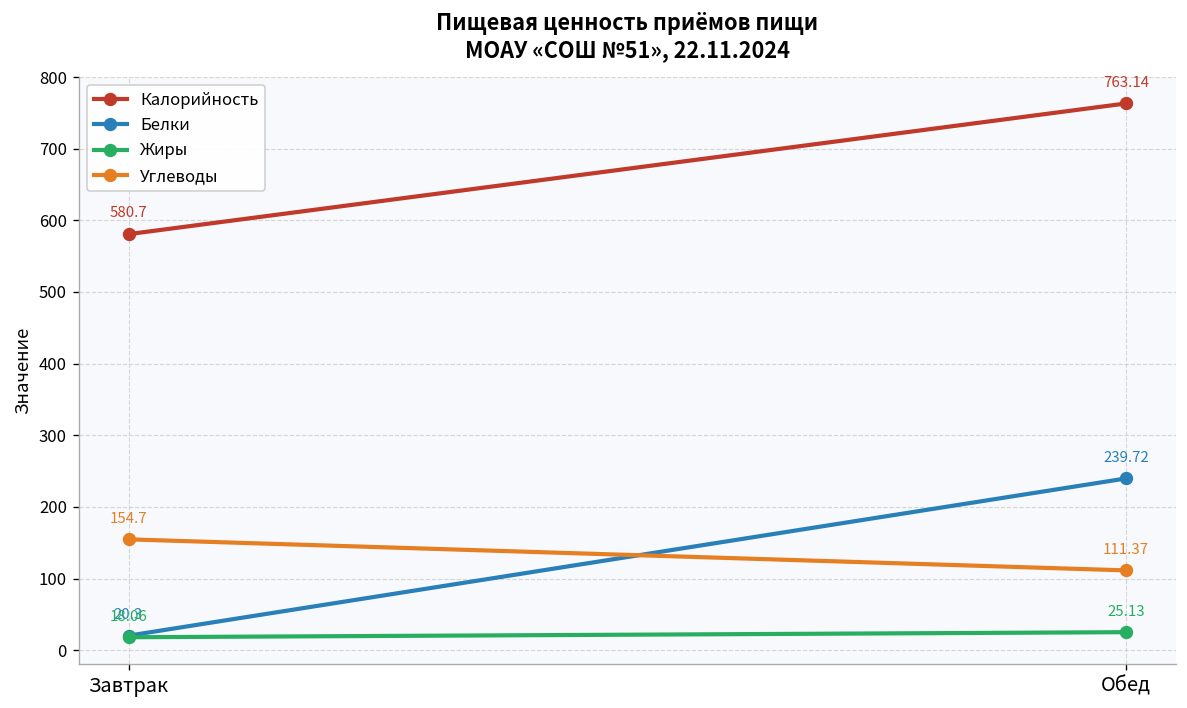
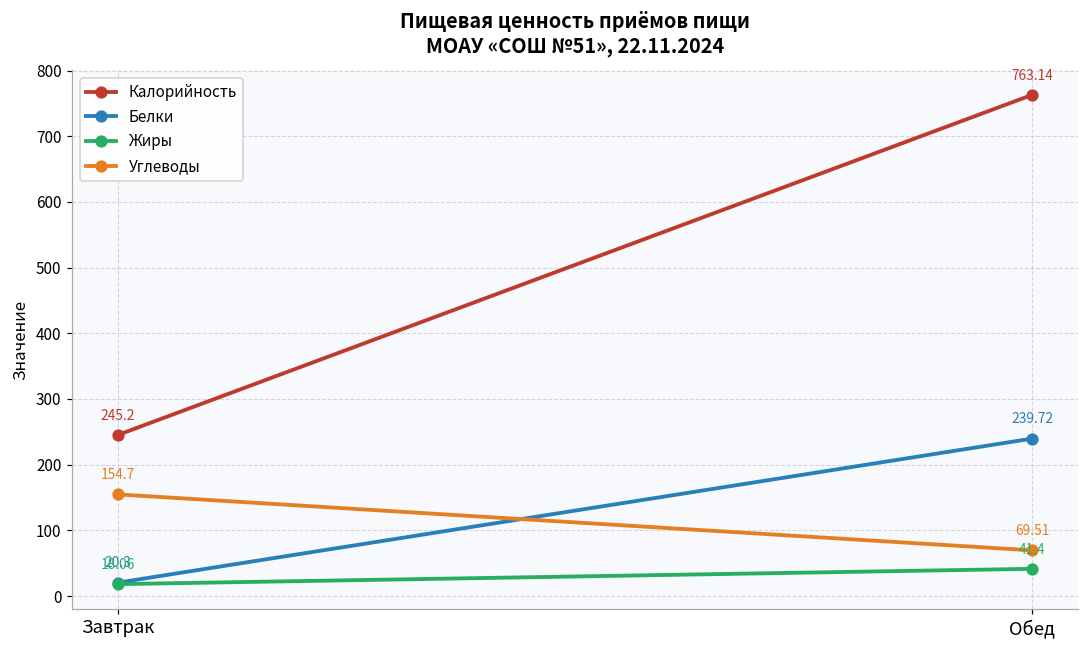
  {
    "Калорийность": {
-     "Завтрак": 580.7,
+     "Завтрак": 245.2,
      "Обед": 763.14
    },
    "Белки": {
      "Обед": 239.72
    },
    "Жиры": {
-     "Обед": 25.13
+     "Обед": 41.4
    },
    "Углеводы": {
      "Завтрак": 154.7,
-     "Обед": 111.37
+     "Обед": 69.51
    }
  }
